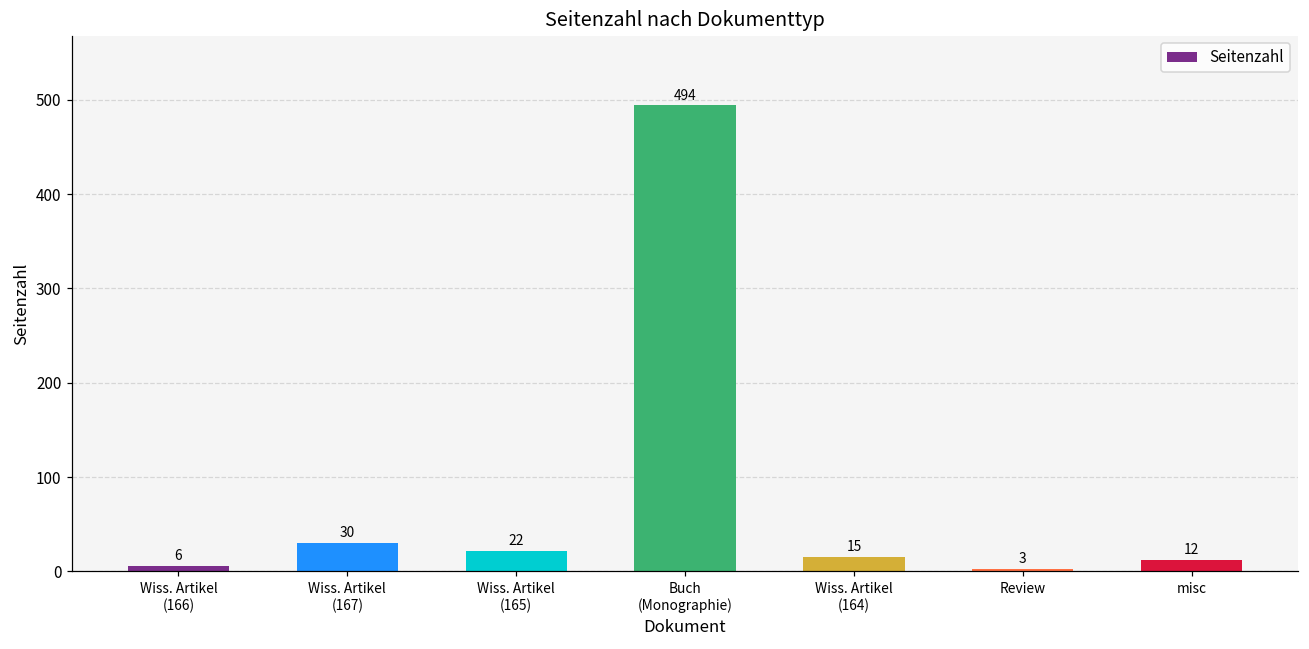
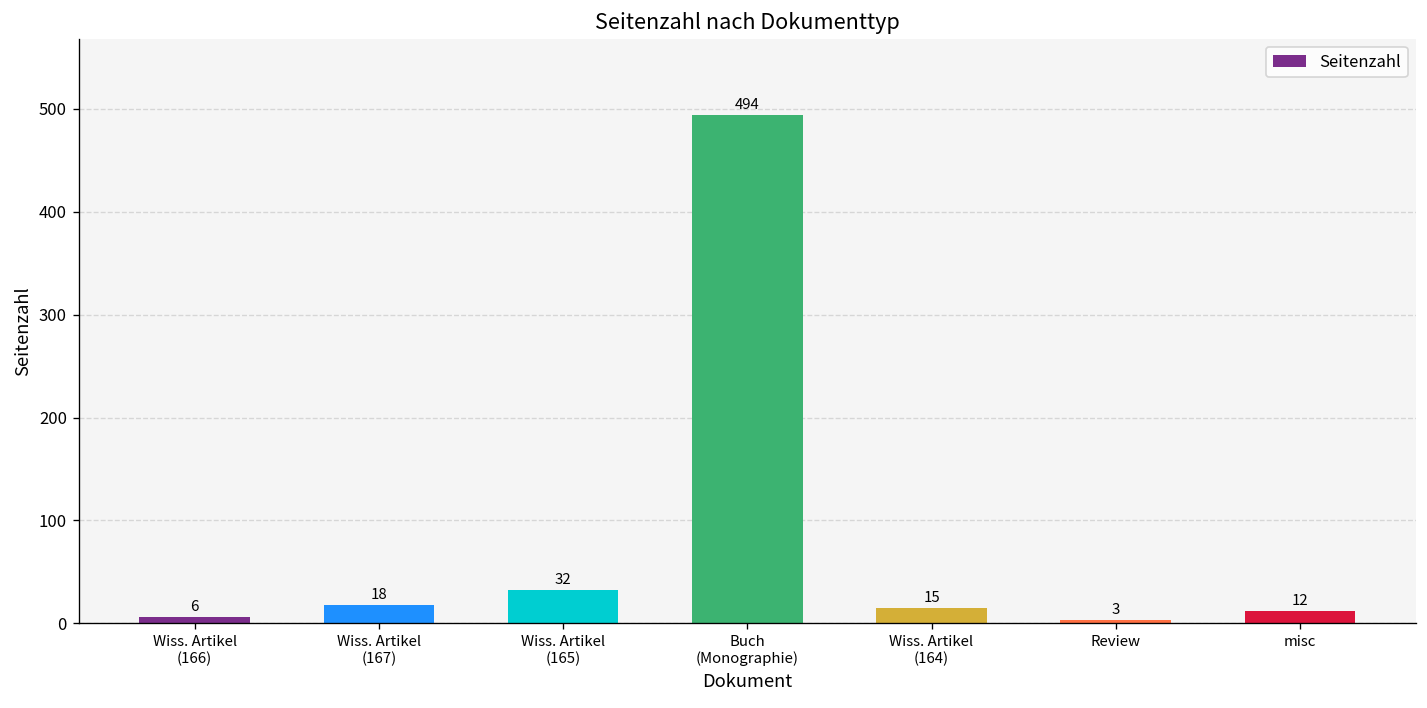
  {
    "Wiss. Artikel (166)": 6,
-   "Wiss. Artikel (167)": 30,
-   "Wiss. Artikel (165)": 22,
+   "Wiss. Artikel (167)": 18,
+   "Wiss. Artikel (165)": 32,
    "Buch (Monographie)": 494,
    "Wiss. Artikel (164)": 15,
    "Review": 3,
    "misc": 12
  }
